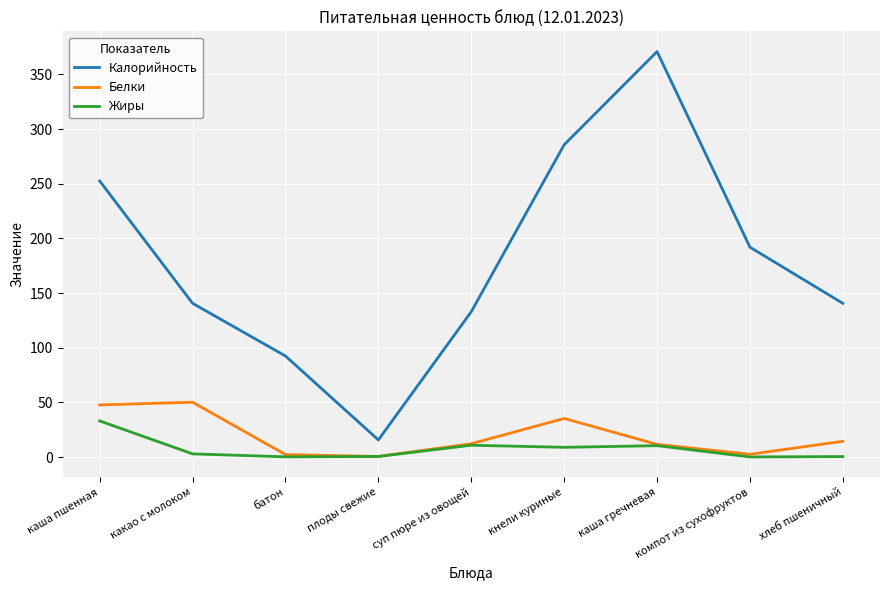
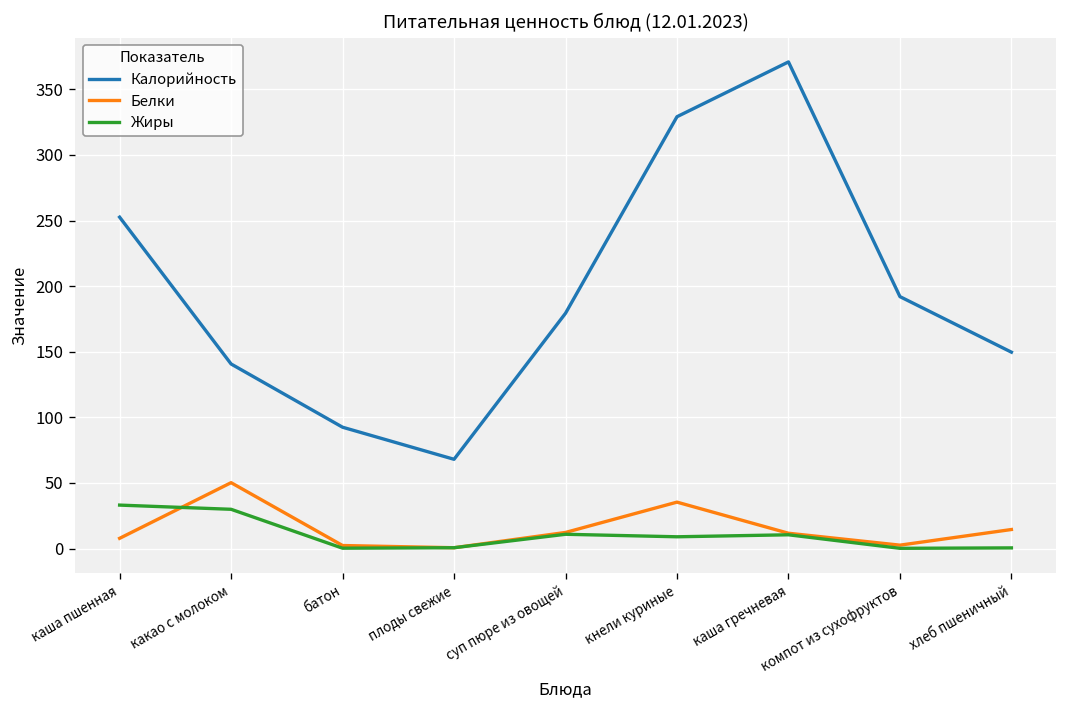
  {
    "Калорийность": {
      "каша пшенная": 253,
      "какао с молоком": 141,
      "батон": 92,
-     "плоды свежие": 16,
-     "суп пюре из овощей": 133,
-     "кнели куриные": 286,
+     "плоды свежие": 68,
+     "суп пюре из овощей": 179,
+     "кнели куриные": 329,
      "каша гречневая": 371,
      "компот из сухофруктов": 192,
-     "хлеб пшеничный": 141
+     "хлеб пшеничный": 150
    },
    "Белки": {
-     "каша пшенная": 48,
+     "каша пшенная": 8,
      "какао с молоком": 50,
      "кнели куриные": 35,
      "компот из сухофруктов": 3,
      "хлеб пшеничный": 14
    },
    "Жиры": {
      "каша пшенная": 33,
-     "какао с молоком": 3,
+     "какао с молоком": 30,
      "кнели куриные": 9,
      "компот из сухофруктов": 0,
      "хлеб пшеничный": 0
    }
  }
